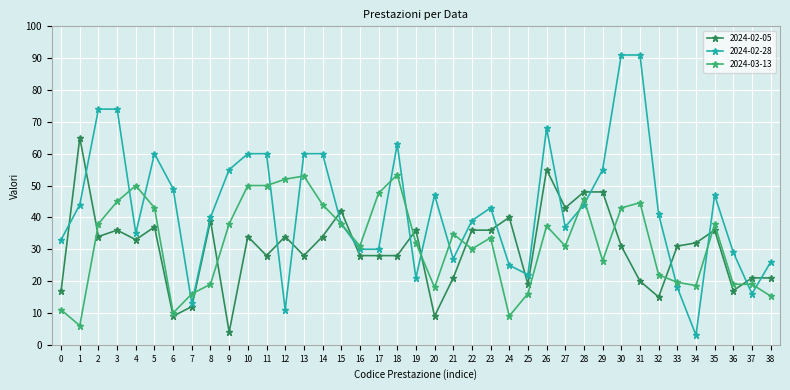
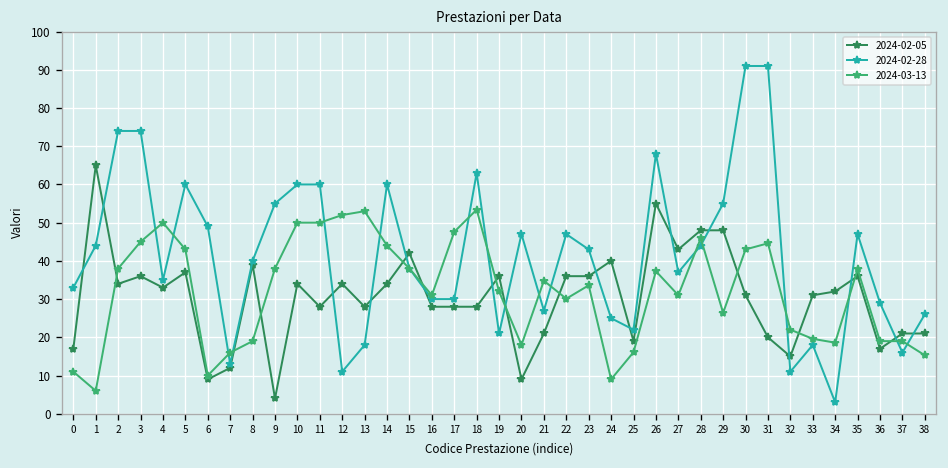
  {
    "2024-02-28": {
      "0": 33,
      "1": 44,
      "2": 74,
      "3": 74,
      "4": 35,
      "5": 60,
      "6": 49,
      "7": 13,
      "8": 40,
      "9": 55,
      "10": 60,
      "11": 60,
      "12": 11,
-     "13": 60,
+     "13": 18,
      "14": 60,
      "16": 30,
      "17": 30,
      "18": 63,
      "19": 21,
      "20": 47,
      "21": 27,
-     "22": 39,
+     "22": 47,
      "23": 43,
      "24": 25,
      "25": 22,
      "26": 68,
      "27": 37,
      "28": 44,
      "29": 55,
      "30": 91,
      "31": 91,
-     "32": 41,
+     "32": 11,
      "33": 18,
      "34": 3,
      "35": 47,
      "36": 29,
      "37": 16,
      "38": 26
    }
  }
